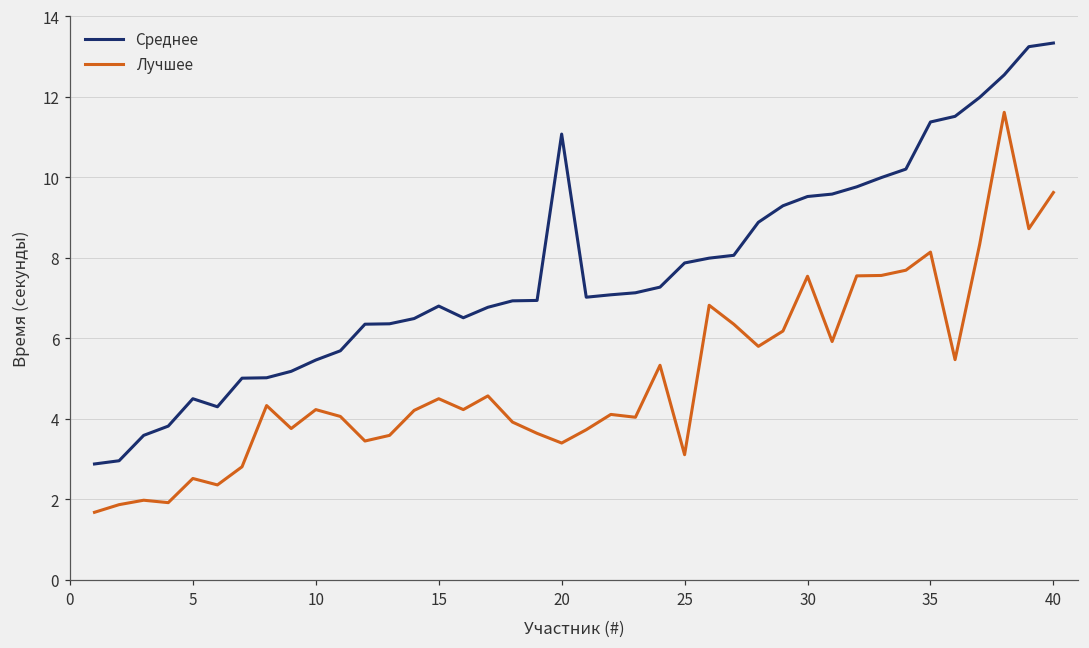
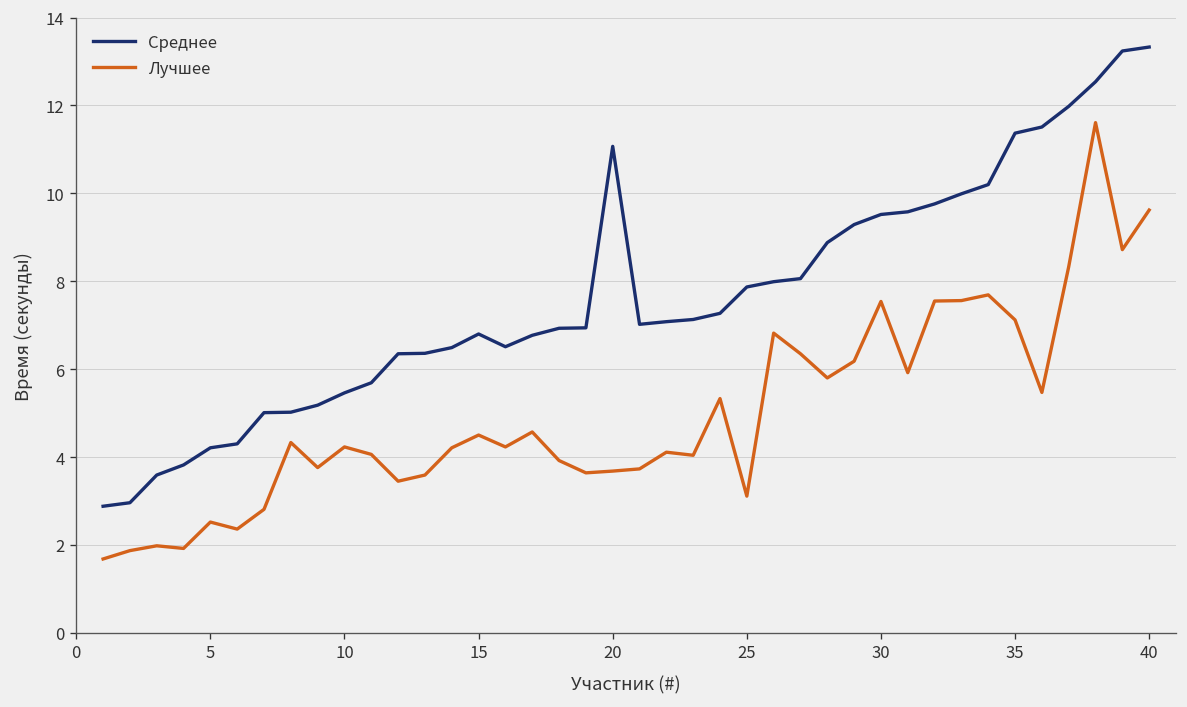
  {
    "Среднее": {
-     "5": 4.5,
+     "5": 4.2,
      "10": 5.5,
      "15": 6.8,
      "20": 11.1,
      "25": 7.9,
      "30": 9.5,
      "35": 11.4,
      "40": 13.3
    },
    "Лучшее": {
      "5": 2.5,
      "10": 4.2,
      "15": 4.5,
-     "20": 3.4,
+     "20": 3.7,
      "25": 3.1,
      "30": 7.5,
-     "35": 8.1,
+     "35": 7.1,
      "40": 9.6
    }
  }
